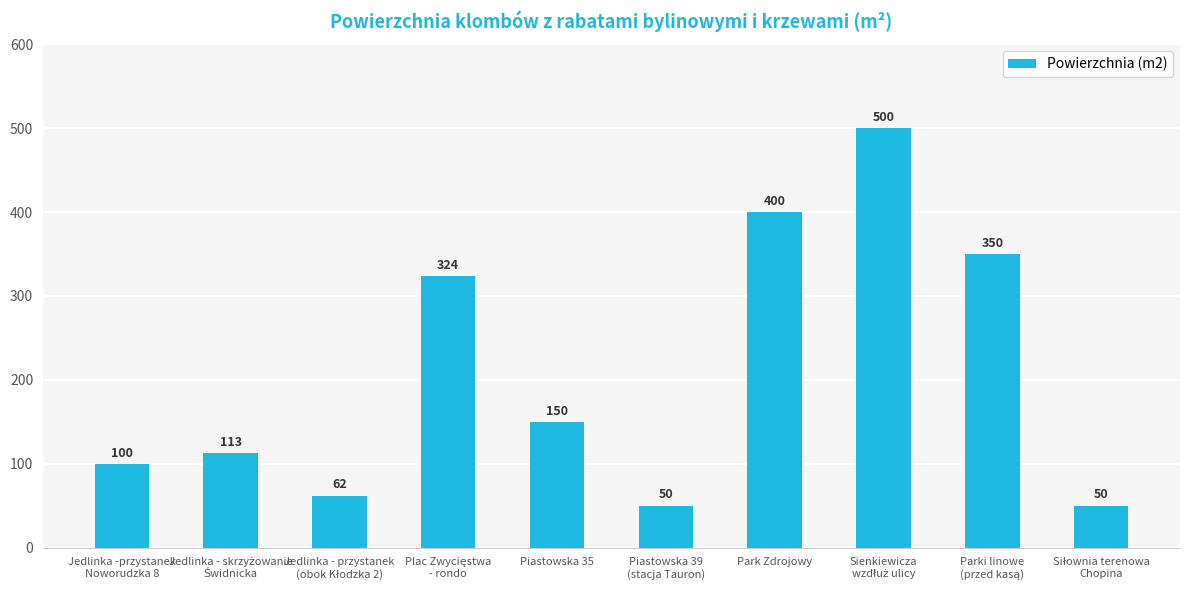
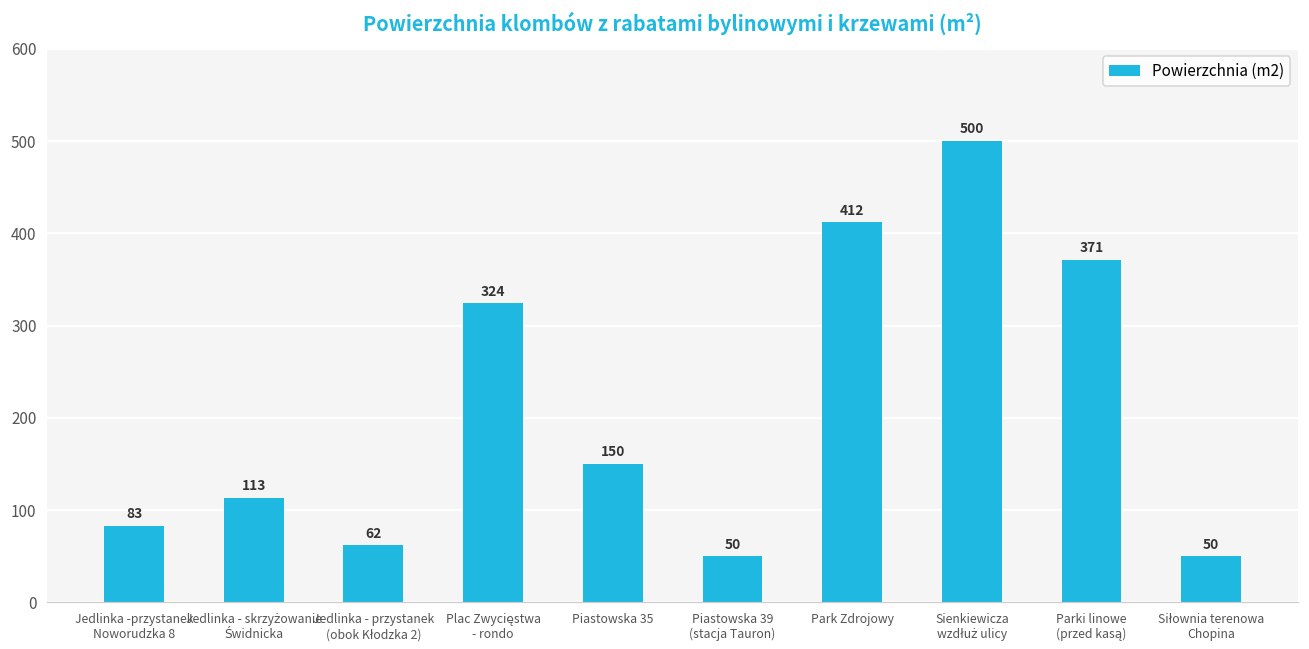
  {
-   "Jedlinka -przystanek Noworudzka 8": 100,
+   "Jedlinka -przystanek Noworudzka 8": 83,
    "Jedlinka - skrzyżowanie Świdnicka": 113,
    "Jedlinka - przystanek (obok Kłodzka 2)": 62,
    "Plac Zwycięstwa - rondo": 324,
    "Piastowska 35": 150,
    "Piastowska 39 (stacja Tauron)": 50,
-   "Park Zdrojowy": 400,
+   "Park Zdrojowy": 412,
    "Sienkiewicza wzdłuż ulicy": 500,
-   "Parki linowe (przed kasą)": 350,
+   "Parki linowe (przed kasą)": 371,
    "Siłownia terenowa Chopina": 50
  }
